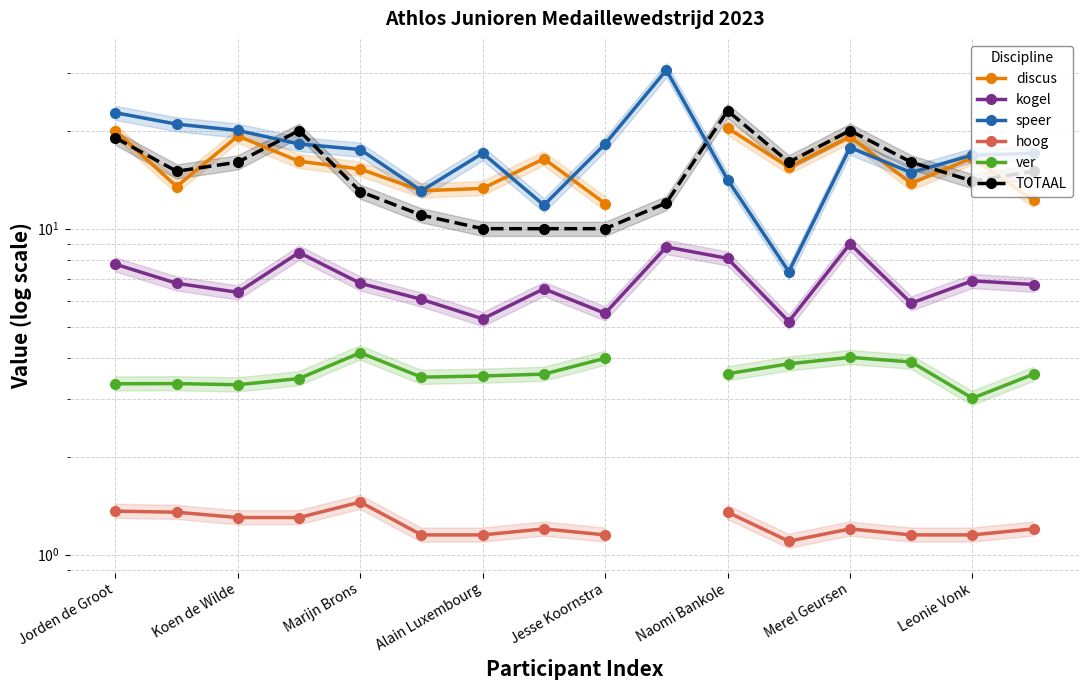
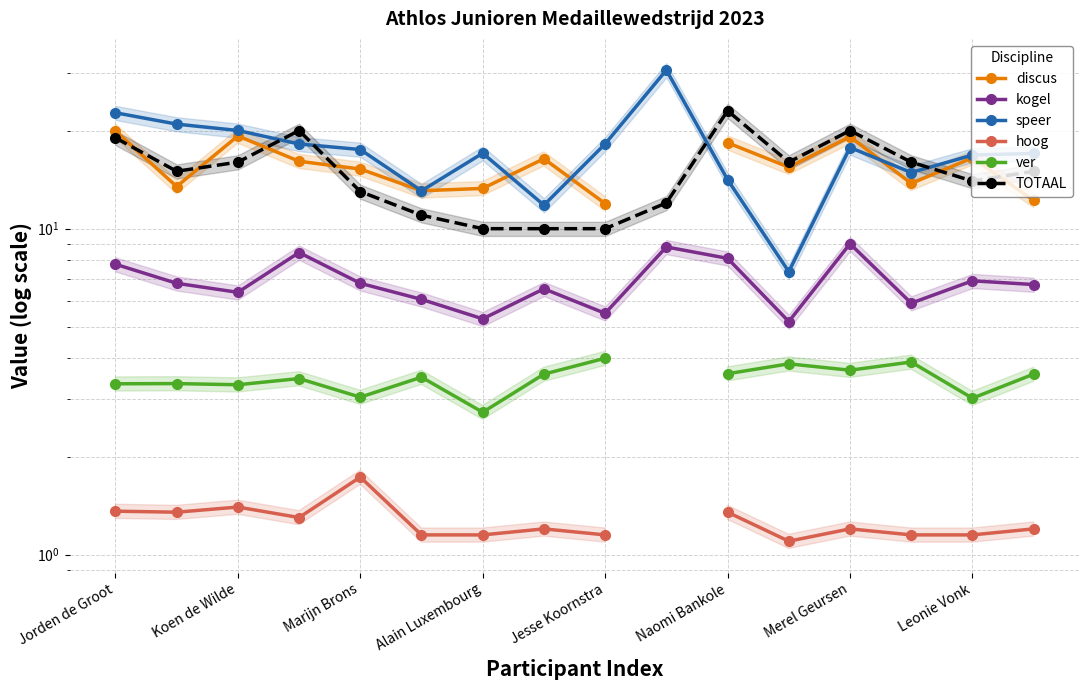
  {
    "discus": {
      "Koen de Wilde": 19,
      "Marijn Brons": 15,
      "Alain Luxembourg": 13.3,
      "Jesse Koornstra": 12,
-     "Naomi Bankole": 20,
+     "Naomi Bankole": 18,
      "Merel Geursen": 19
    },
    "hoog": {
      "Jorden de Groot": 1.36,
-     "Koen de Wilde": 1.3,
-     "Marijn Brons": 1.5,
+     "Koen de Wilde": 1.4,
+     "Marijn Brons": 1.7,
      "Alain Luxembourg": 1.15,
      "Jesse Koornstra": 1.15,
      "Naomi Bankole": 1.35,
      "Merel Geursen": 1.2,
      "Leonie Vonk": 1.15
    },
    "ver": {
      "Jorden de Groot": 3.3,
      "Koen de Wilde": 3.3,
-     "Marijn Brons": 4.2,
-     "Alain Luxembourg": 3.5,
+     "Marijn Brons": 3.0,
+     "Alain Luxembourg": 2.7,
      "Jesse Koornstra": 4.0,
      "Naomi Bankole": 3.6,
-     "Merel Geursen": 4.0,
+     "Merel Geursen": 3.7,
      "Leonie Vonk": 3.0
    }
  }
